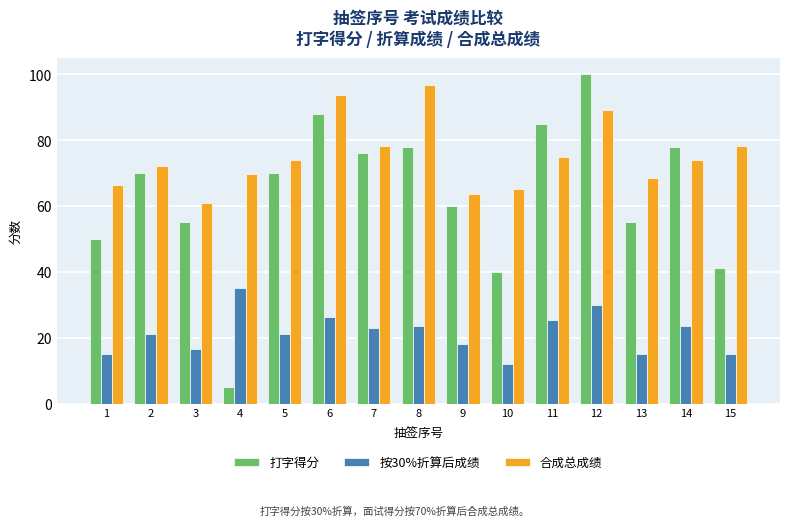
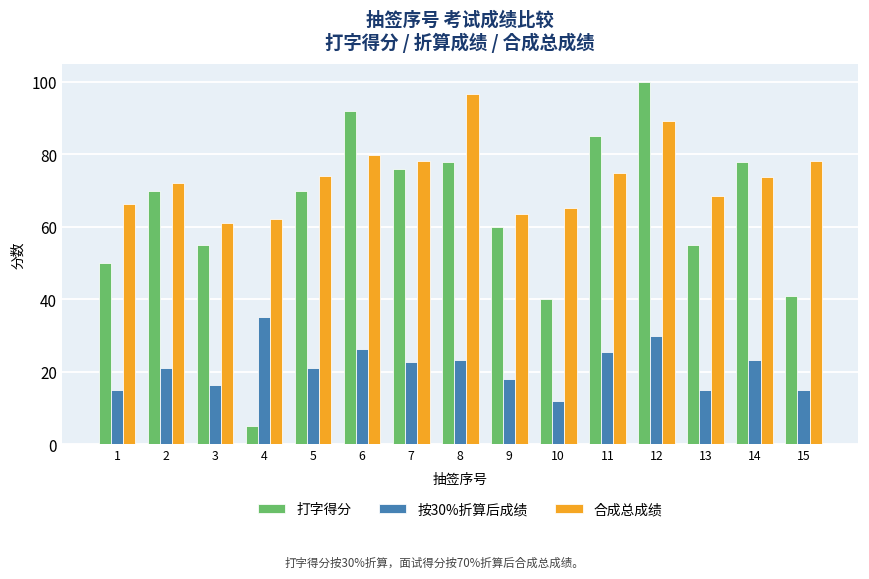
  {
    "打字得分": {
      "1": 50,
      "2": 70,
      "3": 55,
      "4": 5,
      "5": 70,
-     "6": 88,
+     "6": 92,
      "7": 76,
      "8": 78,
      "9": 60,
      "10": 40,
      "11": 85,
      "12": 100,
      "13": 55,
      "14": 78,
      "15": 41
    },
    "按30%折算后成绩": {
      "1": 15,
      "2": 21,
      "3": 17,
      "4": 35,
      "5": 21,
      "6": 26,
      "7": 23,
      "8": 23,
      "9": 18,
      "10": 12,
      "11": 26,
      "12": 30,
      "13": 15,
      "14": 23,
      "15": 15
    },
    "合成总成绩": {
      "1": 66,
      "2": 72,
      "3": 61,
-     "4": 70,
+     "4": 62,
      "5": 74,
-     "6": 94,
+     "6": 80,
      "7": 78,
      "8": 97,
      "9": 64,
      "10": 65,
      "11": 75,
      "12": 89,
      "13": 68,
      "14": 74,
      "15": 78
    }
  }
